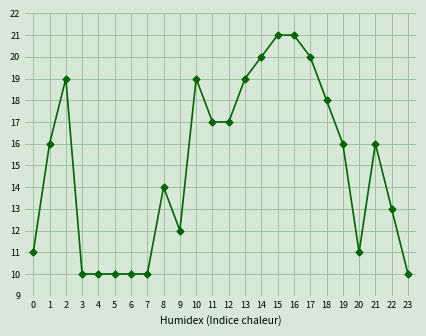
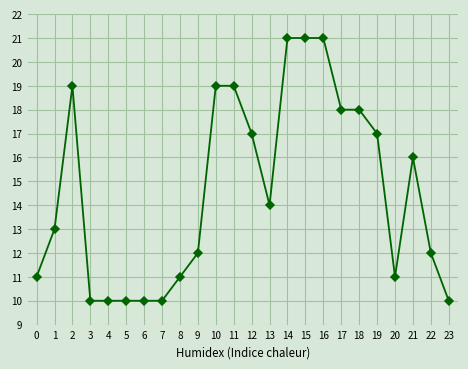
  {
    "0": 11,
-   "1": 16,
+   "1": 13,
    "2": 19,
    "3": 10,
    "4": 10,
    "5": 10,
    "6": 10,
    "7": 10,
-   "8": 14,
+   "8": 11,
    "9": 12,
    "10": 19,
-   "11": 17,
+   "11": 19,
    "12": 17,
-   "13": 19,
-   "14": 20,
+   "13": 14,
+   "14": 21,
    "15": 21,
    "16": 21,
-   "17": 20,
+   "17": 18,
    "18": 18,
-   "19": 16,
+   "19": 17,
    "20": 11,
    "21": 16,
-   "22": 13,
+   "22": 12,
    "23": 10
  }
